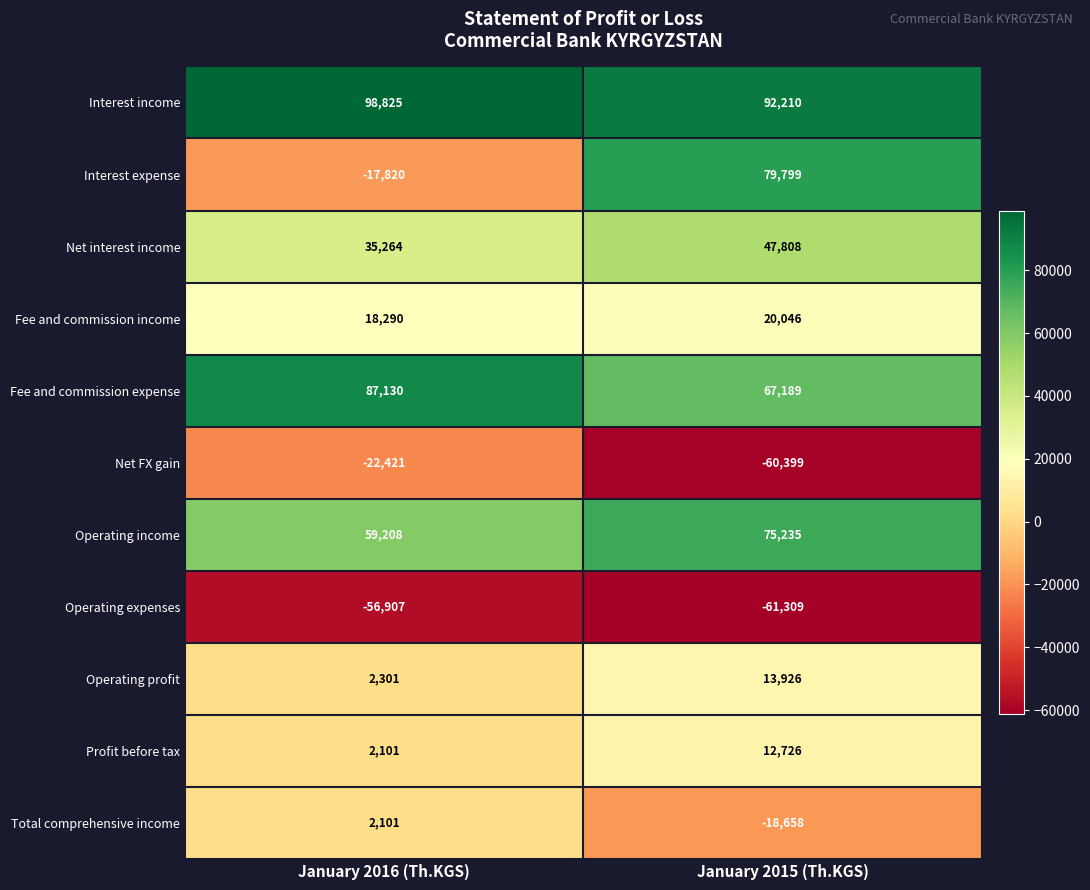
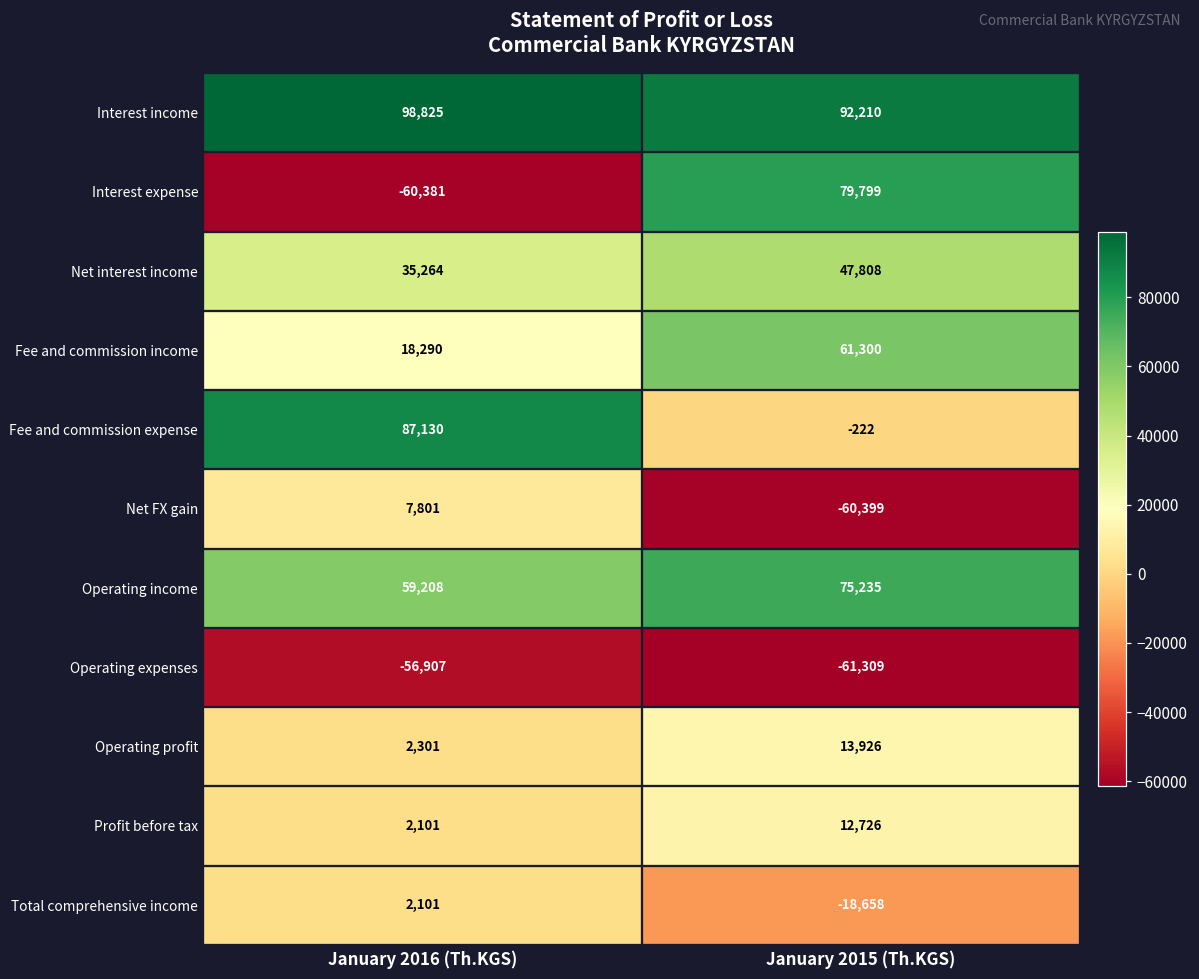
  {
    "Interest income": {
      "January 2016 (Th.KGS)": "98,825",
      "January 2015 (Th.KGS)": "92,210"
    },
    "Interest expense": {
-     "January 2016 (Th.KGS)": "-17,820",
+     "January 2016 (Th.KGS)": "-60,381",
      "January 2015 (Th.KGS)": "79,799"
    },
    "Net interest income": {
      "January 2016 (Th.KGS)": "35,264",
      "January 2015 (Th.KGS)": "47,808"
    },
    "Fee and commission income": {
      "January 2016 (Th.KGS)": "18,290",
-     "January 2015 (Th.KGS)": "20,046"
+     "January 2015 (Th.KGS)": "61,300"
    },
    "Fee and commission expense": {
      "January 2016 (Th.KGS)": "87,130",
-     "January 2015 (Th.KGS)": "67,189"
+     "January 2015 (Th.KGS)": "-222"
    },
    "Net FX gain": {
-     "January 2016 (Th.KGS)": "-22,421",
+     "January 2016 (Th.KGS)": "7,801",
      "January 2015 (Th.KGS)": "-60,399"
    },
    "Operating income": {
      "January 2016 (Th.KGS)": "59,208",
      "January 2015 (Th.KGS)": "75,235"
    },
    "Operating expenses": {
      "January 2016 (Th.KGS)": "-56,907",
      "January 2015 (Th.KGS)": "-61,309"
    },
    "Operating profit": {
      "January 2016 (Th.KGS)": "2,301",
      "January 2015 (Th.KGS)": "13,926"
    },
    "Profit before tax": {
      "January 2016 (Th.KGS)": "2,101",
      "January 2015 (Th.KGS)": "12,726"
    },
    "Total comprehensive income": {
      "January 2016 (Th.KGS)": "2,101",
      "January 2015 (Th.KGS)": "-18,658"
    }
  }
